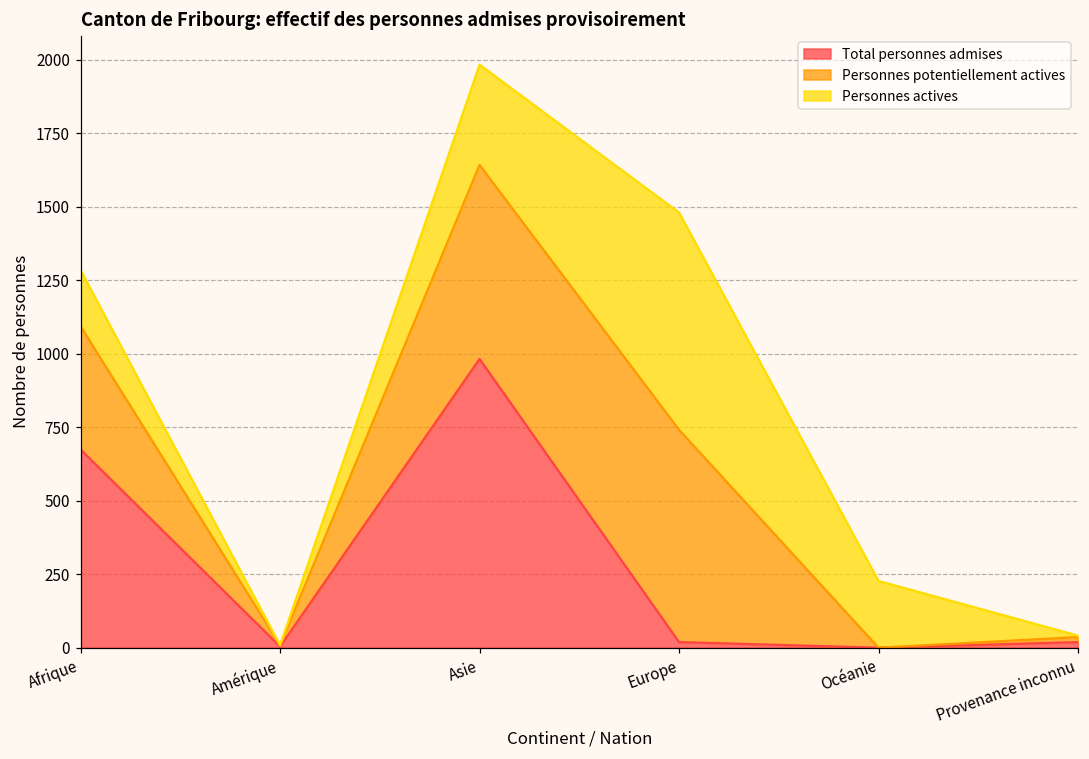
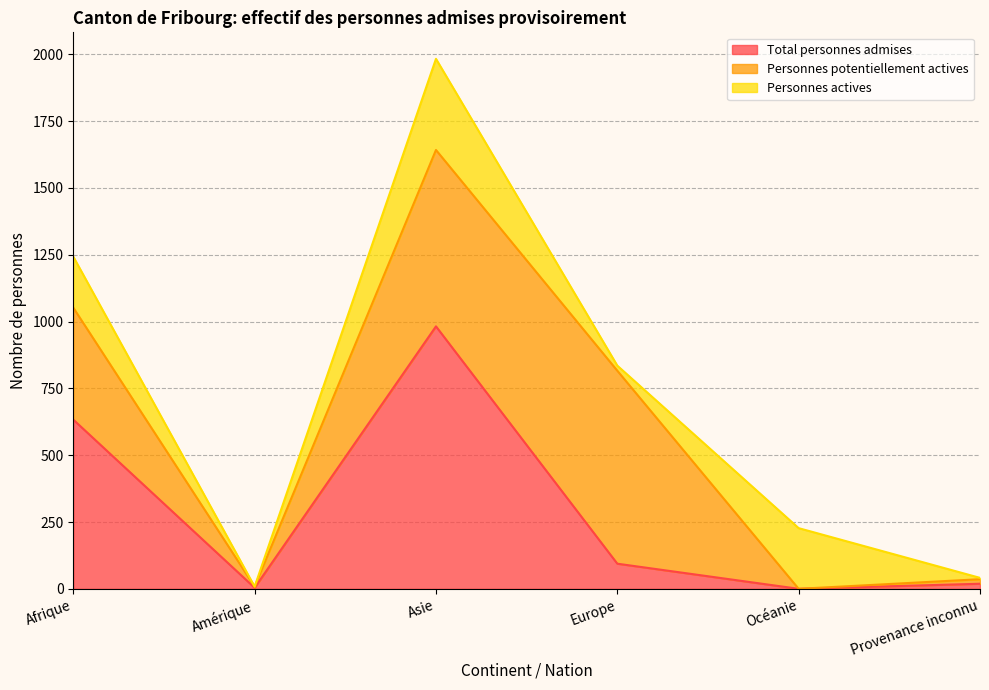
  {
    "Total personnes admises": {
-     "Afrique": 670,
+     "Afrique": 630,
      "Asie": 980,
-     "Europe": 20,
+     "Europe": 90,
      "Provenance inconnu": 20
    },
    "Personnes potentiellement actives": {
      "Afrique": 420,
      "Asie": 660,
      "Europe": 720
    },
    "Personnes actives": {
      "Afrique": 190,
      "Asie": 340,
-     "Europe": 740,
+     "Europe": 20,
      "Océanie": 230
    }
  }
